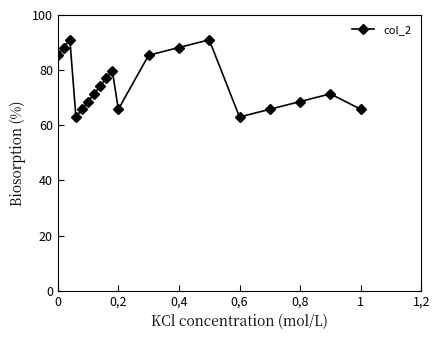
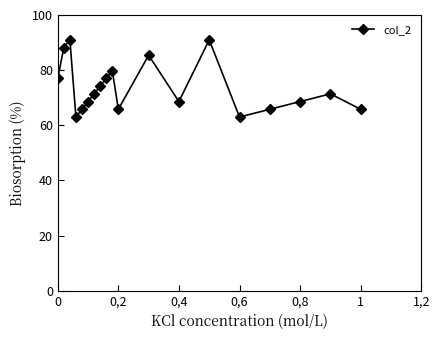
  {
-   "0": 85,
+   "0": 77,
    "0,2": 66,
-   "0,4": 88,
+   "0,4": 69,
    "0,6": 63,
    "0,8": 69,
    "1": 66
  }
